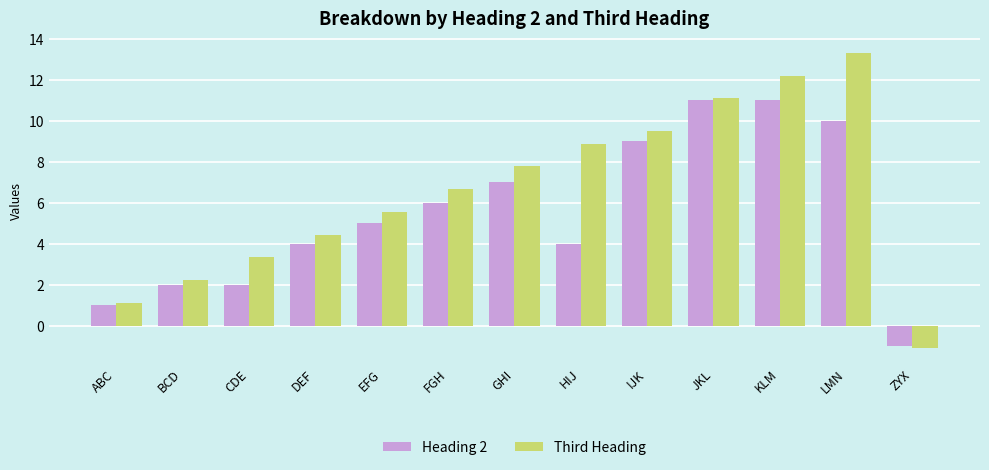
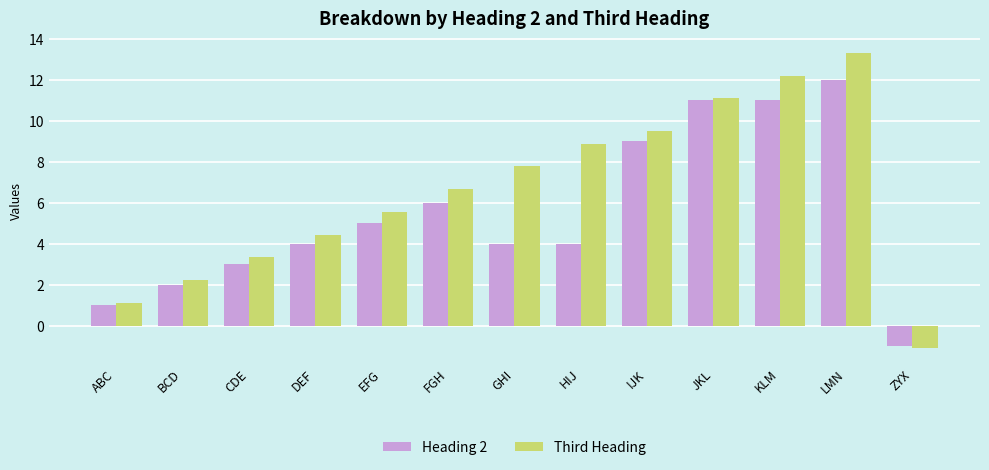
  {
    "Heading 2": {
      "ABC": 1,
      "BCD": 2,
-     "CDE": 2,
+     "CDE": 3,
      "DEF": 4,
      "EFG": 5,
      "FGH": 6,
-     "GHI": 7,
+     "GHI": 4,
      "HIJ": 4,
      "IJK": 9,
      "JKL": 11,
      "KLM": 11,
-     "LMN": 10,
+     "LMN": 12,
      "ZYX": -1
    },
    "Third Heading": {
      "ABC": 1,
      "BCD": 2.2,
      "CDE": 3.3,
      "DEF": 4.4,
      "EFG": 5.6,
      "FGH": 6.7,
      "GHI": 7.8,
      "HIJ": 9,
      "IJK": 9.5,
      "JKL": 11,
      "KLM": 12.2,
      "LMN": 13.3,
      "ZYX": -1
    }
  }
